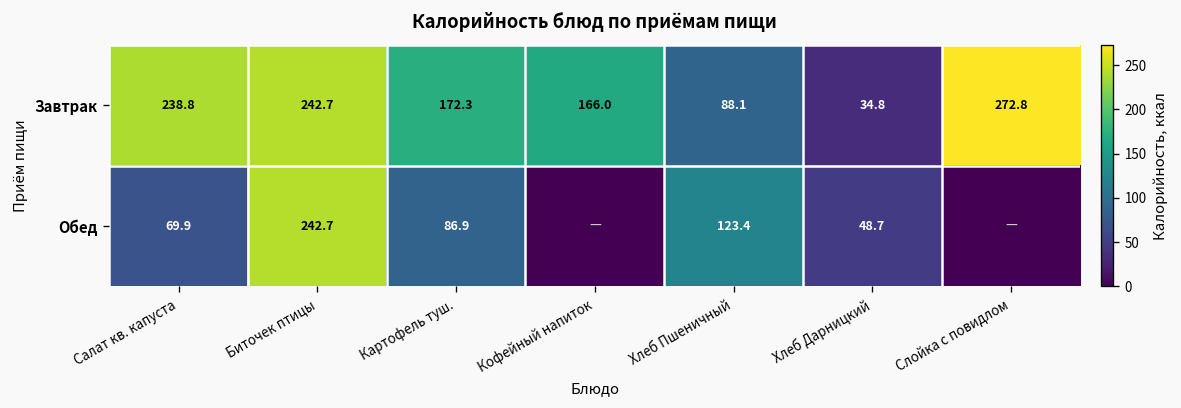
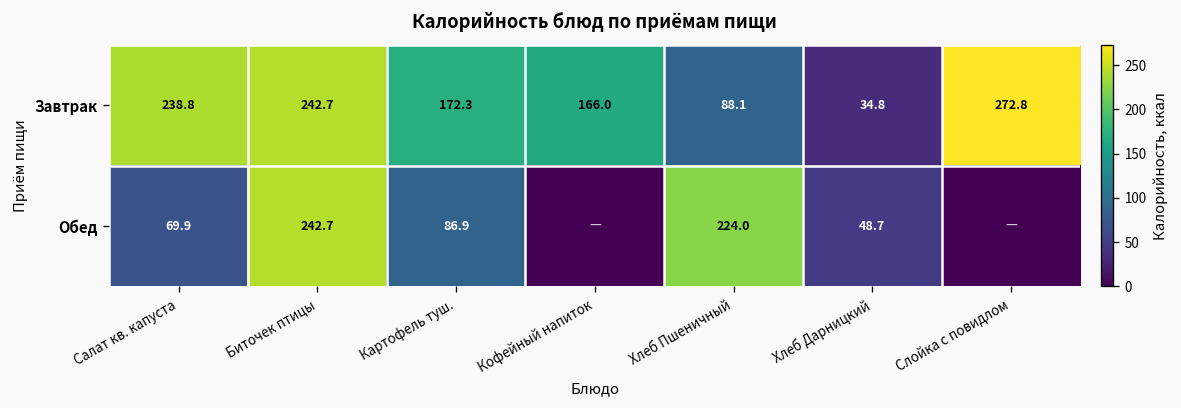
  {
    "Завтрак": {
      "Салат кв. капуста": 238.8,
      "Биточек птицы": 242.7,
      "Картофель туш.": 172.3,
      "Кофейный напиток": 166.0,
      "Хлеб Пшеничный": 88.1,
      "Хлеб Дарницкий": 34.8,
      "Слойка с повидлом": 272.8
    },
    "Обед": {
      "Салат кв. капуста": 69.9,
      "Биточек птицы": 242.7,
      "Картофель туш.": 86.9,
-     "Хлеб Пшеничный": 123.4,
+     "Хлеб Пшеничный": 224.0,
      "Хлеб Дарницкий": 48.7
    }
  }
